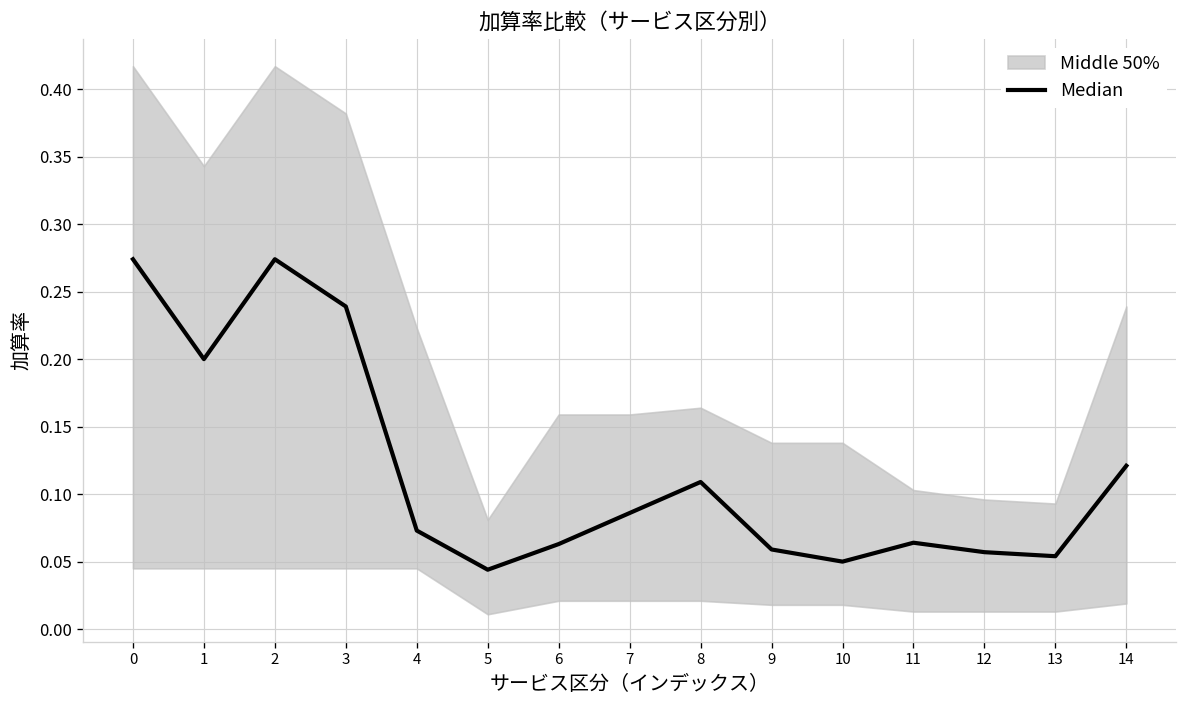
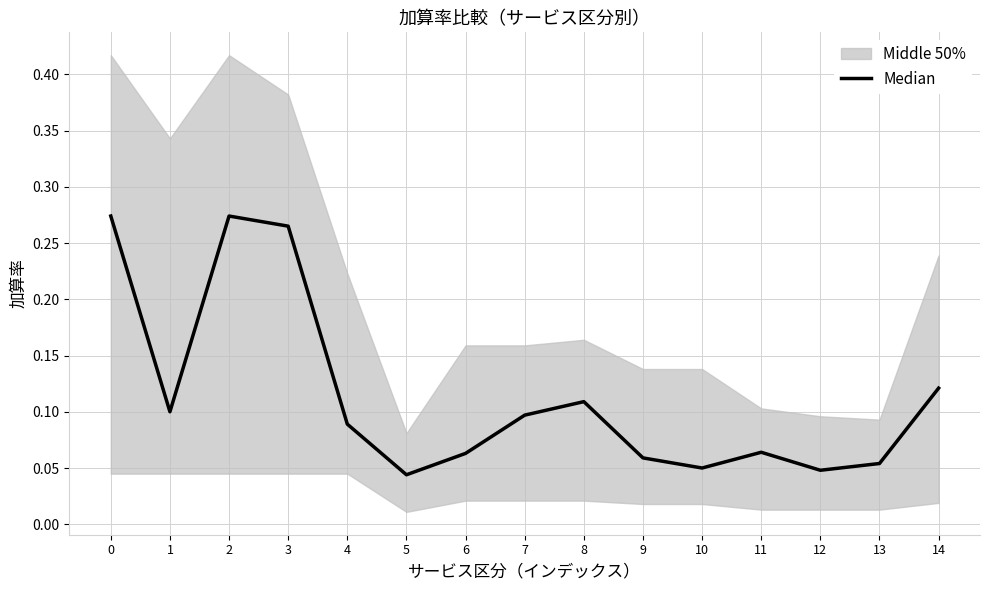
  {
    "Median": {
      "0": 0.274,
-     "1": 0.2,
+     "1": 0.1,
      "2": 0.274,
-     "3": 0.239,
-     "4": 0.073,
+     "3": 0.265,
+     "4": 0.089,
      "5": 0.044,
      "6": 0.063,
-     "7": 0.086,
+     "7": 0.097,
      "8": 0.109,
      "9": 0.059,
      "10": 0.050,
      "11": 0.064,
-     "12": 0.057,
+     "12": 0.048,
      "13": 0.054,
      "14": 0.121
    }
  }
